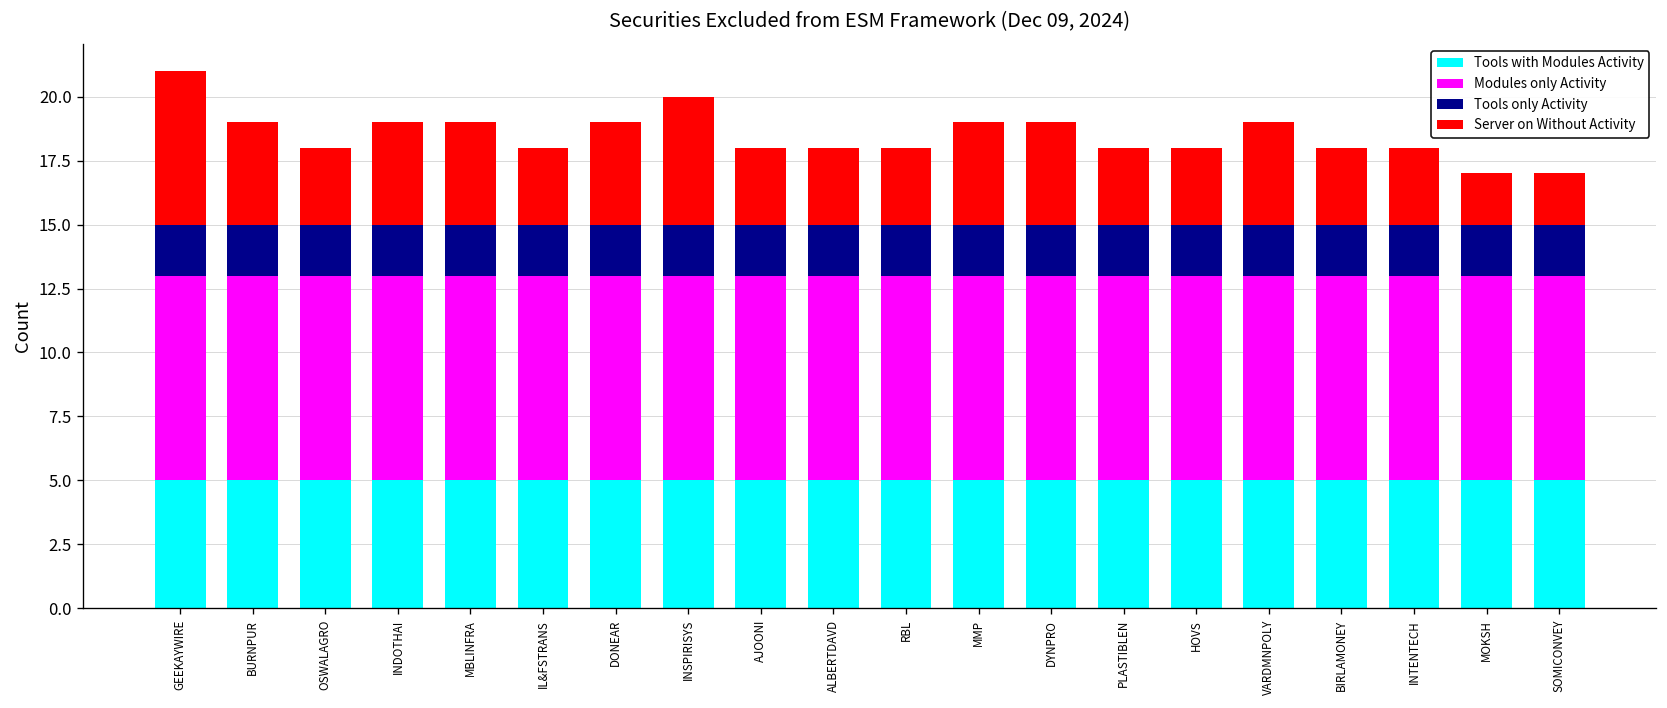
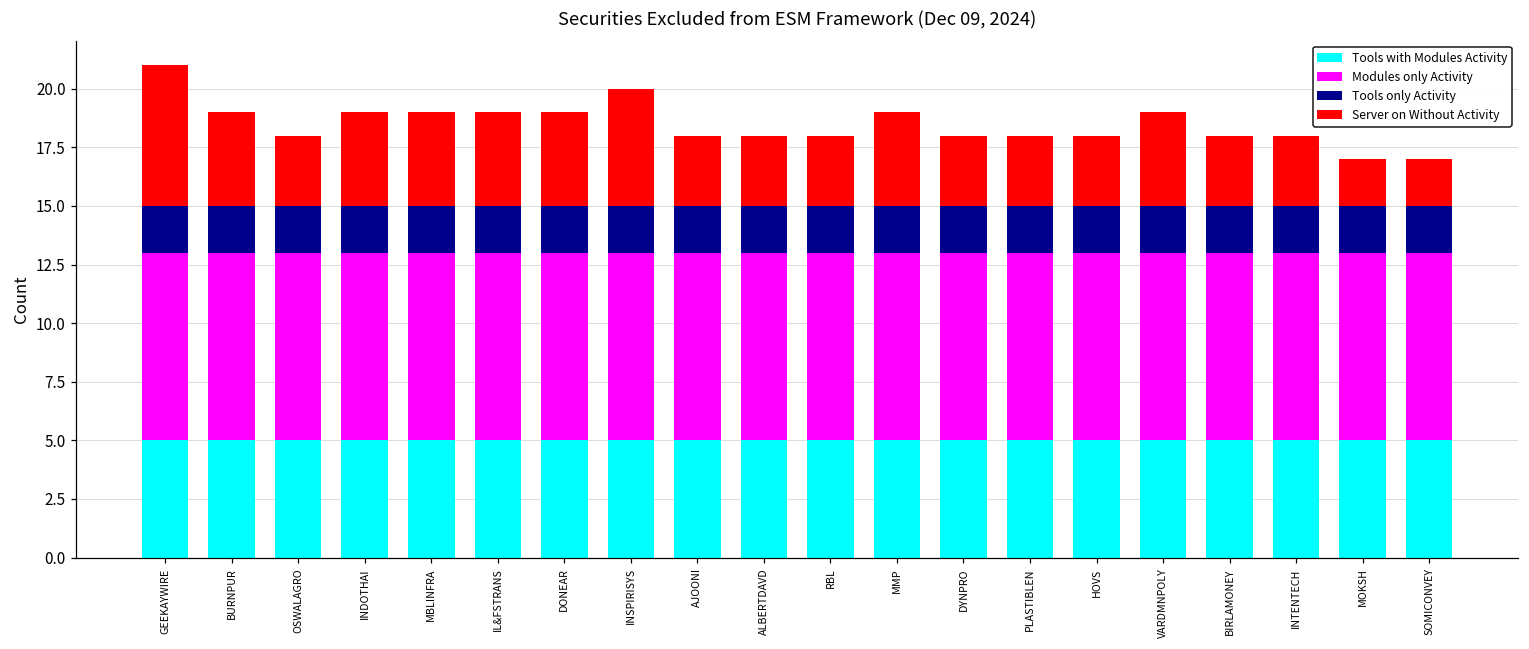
  {
    "Tools with Modules Activity": {
      "GEEKAYWIRE": 5,
      "BURNPUR": 5,
      "OSWALAGRO": 5,
      "INDOTHAI": 5,
      "MBLINFRA": 5,
      "IL&FSTRANS": 5,
      "DONEAR": 5,
      "INSPIRISYS": 5,
      "AJOONI": 5,
      "ALBERTDAVD": 5,
      "RBL": 5,
      "MMP": 5,
      "DYNPRO": 5,
      "PLASTIBLEN": 5,
      "HOVS": 5,
      "VARDMNPOLY": 5,
      "BIRLAMONEY": 5,
      "INTENTECH": 5,
      "MOKSH": 5,
      "SOMICONVEY": 5
    },
    "Server on Without Activity": {
      "GEEKAYWIRE": 6,
      "BURNPUR": 4,
      "OSWALAGRO": 3,
      "INDOTHAI": 4,
      "MBLINFRA": 4,
-     "IL&FSTRANS": 3,
+     "IL&FSTRANS": 4,
      "DONEAR": 4,
      "INSPIRISYS": 5,
      "AJOONI": 3,
      "ALBERTDAVD": 3,
      "RBL": 3,
      "MMP": 4,
-     "DYNPRO": 4,
+     "DYNPRO": 3,
      "PLASTIBLEN": 3,
      "HOVS": 3,
      "VARDMNPOLY": 4,
      "BIRLAMONEY": 3,
      "INTENTECH": 3,
      "MOKSH": 2,
      "SOMICONVEY": 2
    }
  }
